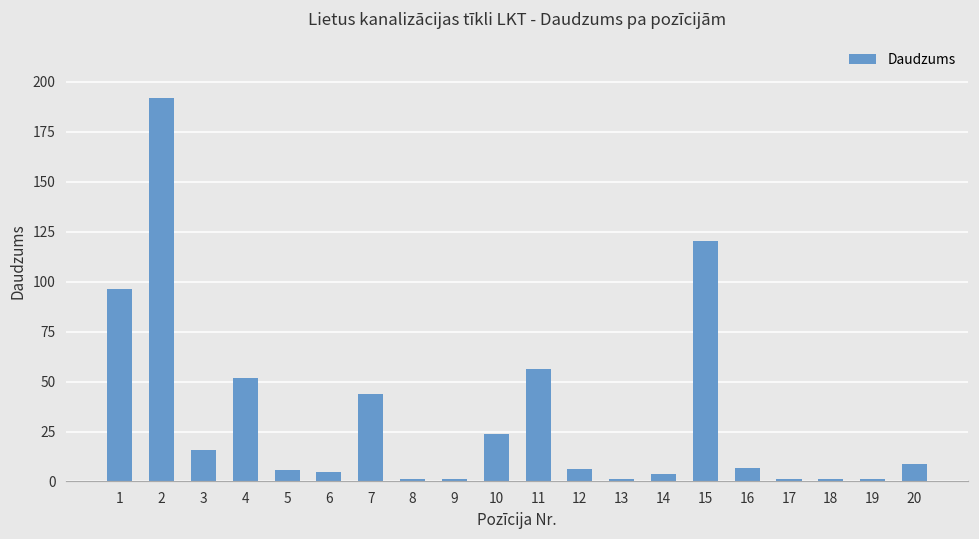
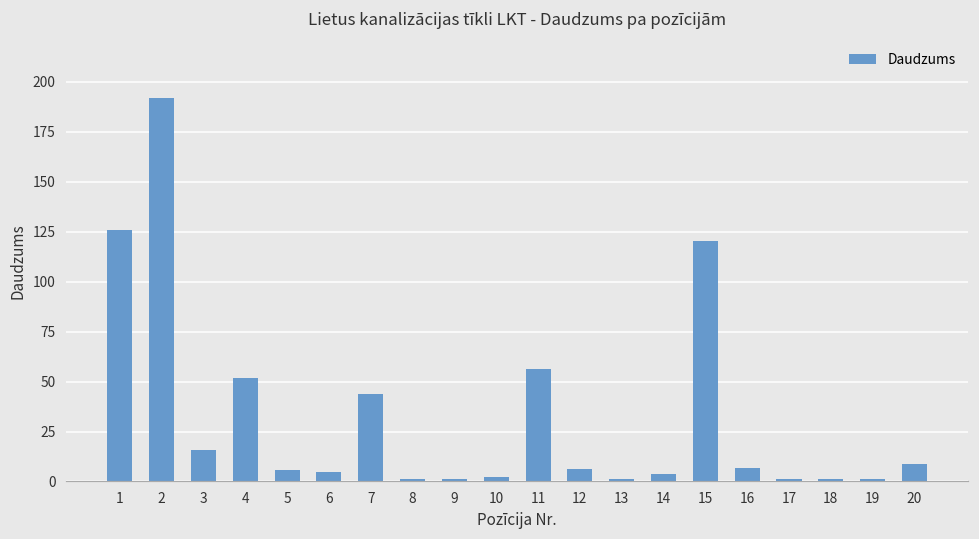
  {
-   "1": 96,
+   "1": 126,
    "2": 192,
    "3": 16,
    "4": 52,
    "5": 6,
    "6": 5,
    "7": 44,
-   "10": 24,
+   "10": 2,
    "11": 56,
    "12": 6,
    "14": 4,
    "15": 120,
    "16": 7,
    "20": 9
  }
